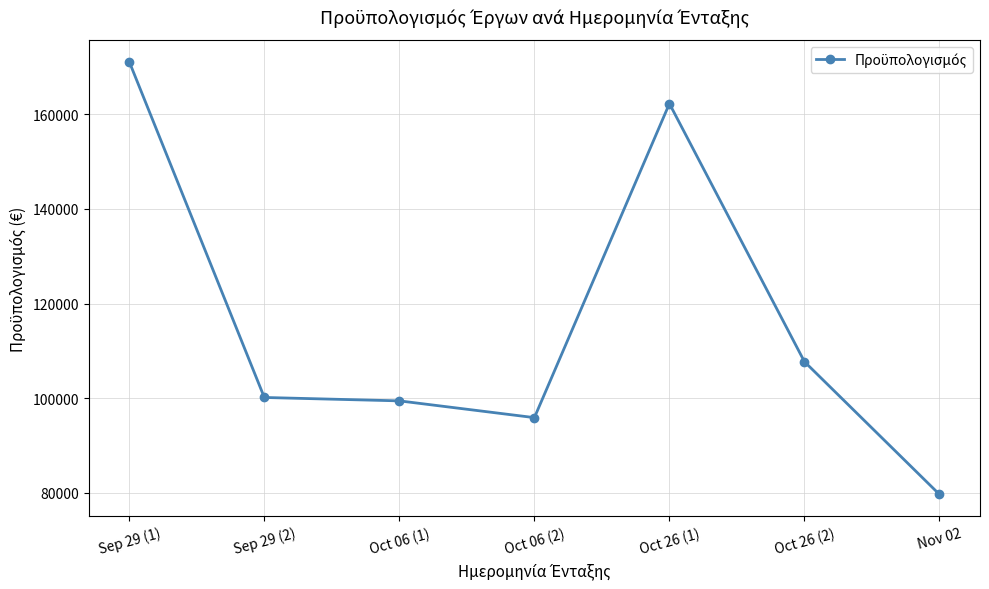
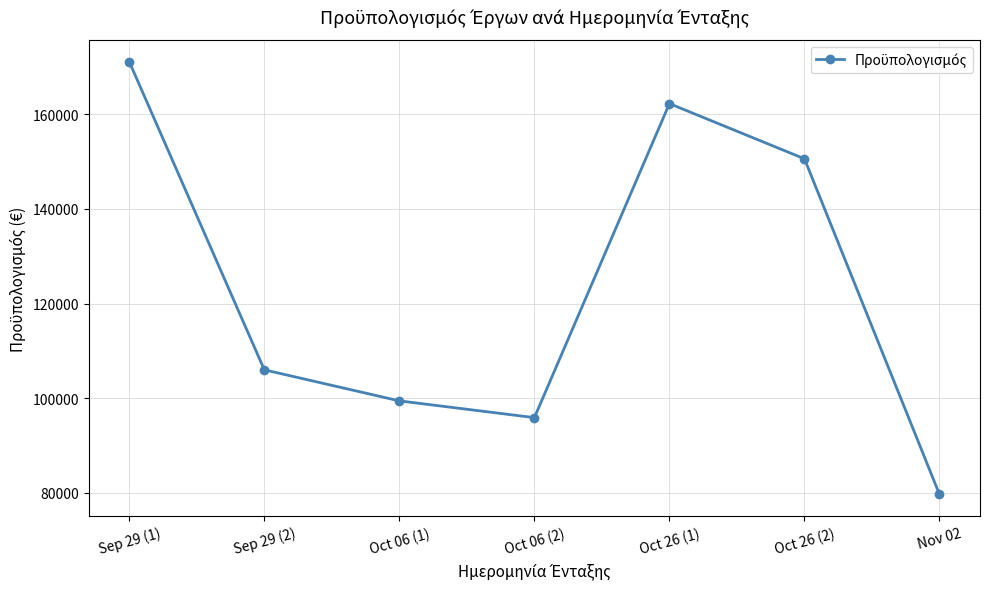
  {
    "Sep 29 (1)": 171000,
-   "Sep 29 (2)": 100000,
+   "Sep 29 (2)": 106000,
    "Oct 06 (1)": 99000,
    "Oct 06 (2)": 96000,
    "Oct 26 (1)": 162000,
-   "Oct 26 (2)": 108000,
+   "Oct 26 (2)": 151000,
    "Nov 02": 80000
  }
